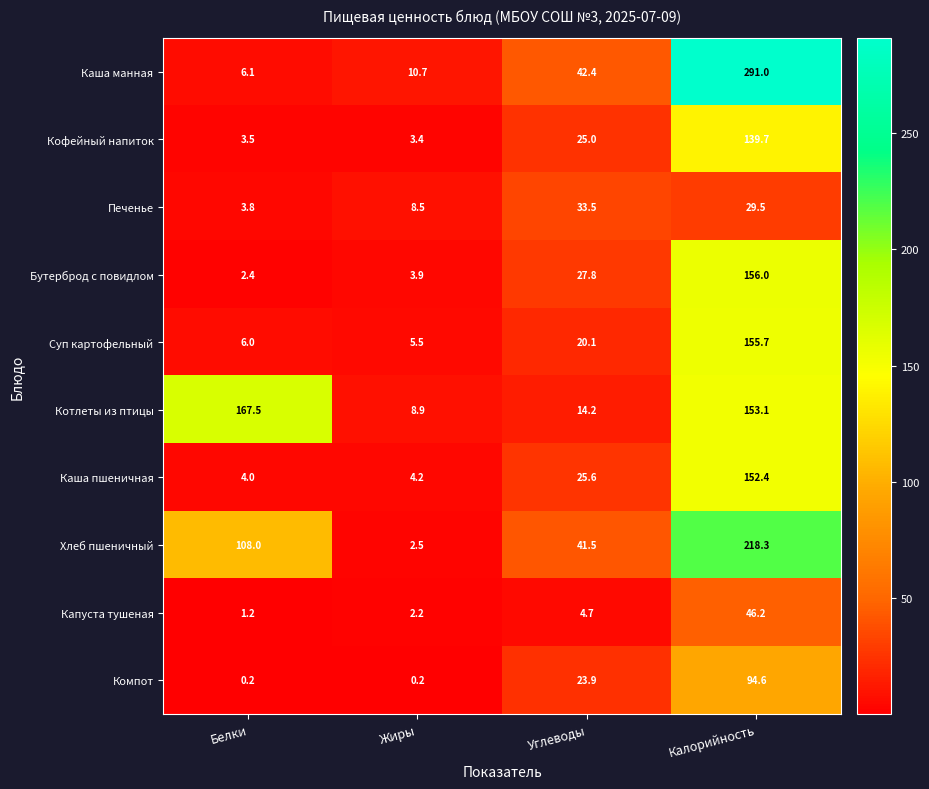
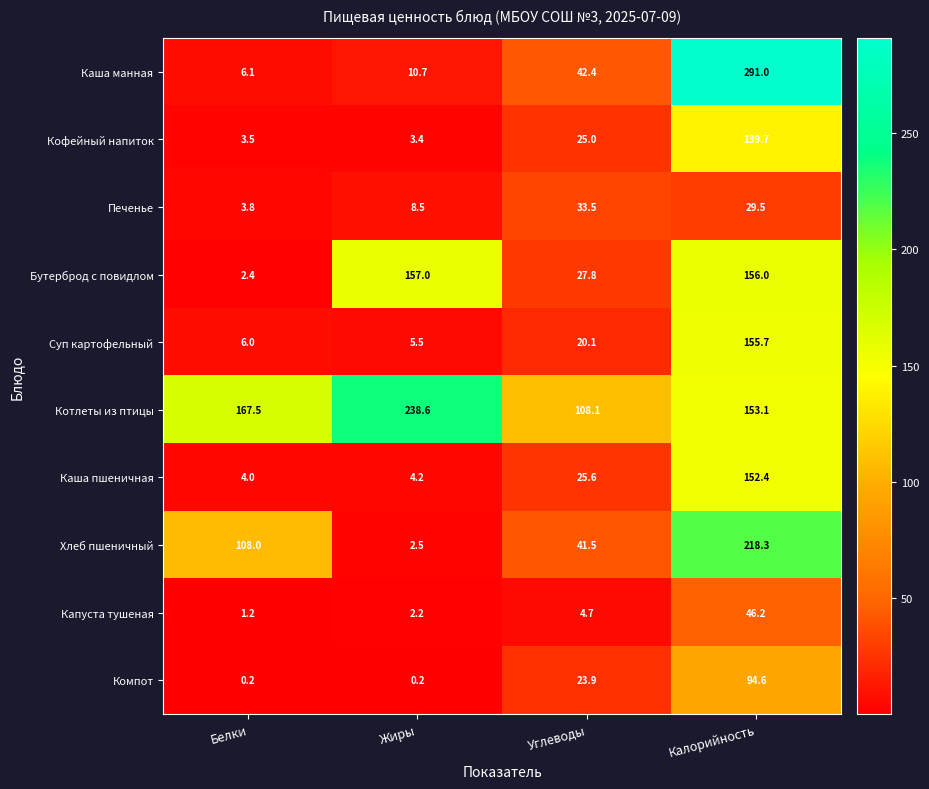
  {
    "Каша манная": {
      "Белки": 6.1,
      "Жиры": 10.7,
      "Углеводы": 42.4,
      "Калорийность": 291.0
    },
    "Кофейный напиток": {
      "Белки": 3.5,
      "Жиры": 3.4,
      "Углеводы": 25.0,
      "Калорийность": 139.7
    },
    "Печенье": {
      "Белки": 3.8,
      "Жиры": 8.5,
      "Углеводы": 33.5,
      "Калорийность": 29.5
    },
    "Бутерброд с повидлом": {
      "Белки": 2.4,
-     "Жиры": 3.9,
+     "Жиры": 157.0,
      "Углеводы": 27.8,
      "Калорийность": 156.0
    },
    "Суп картофельный": {
      "Белки": 6.0,
      "Жиры": 5.5,
      "Углеводы": 20.1,
      "Калорийность": 155.7
    },
    "Котлеты из птицы": {
      "Белки": 167.5,
-     "Жиры": 8.9,
-     "Углеводы": 14.2,
+     "Жиры": 238.6,
+     "Углеводы": 108.1,
      "Калорийность": 153.1
    },
    "Каша пшеничная": {
      "Белки": 4.0,
      "Жиры": 4.2,
      "Углеводы": 25.6,
      "Калорийность": 152.4
    },
    "Хлеб пшеничный": {
      "Белки": 108.0,
      "Жиры": 2.5,
      "Углеводы": 41.5,
      "Калорийность": 218.3
    },
    "Капуста тушеная": {
      "Белки": 1.2,
      "Жиры": 2.2,
      "Углеводы": 4.7,
      "Калорийность": 46.2
    },
    "Компот": {
      "Белки": 0.2,
      "Жиры": 0.2,
      "Углеводы": 23.9,
      "Калорийность": 94.6
    }
  }
